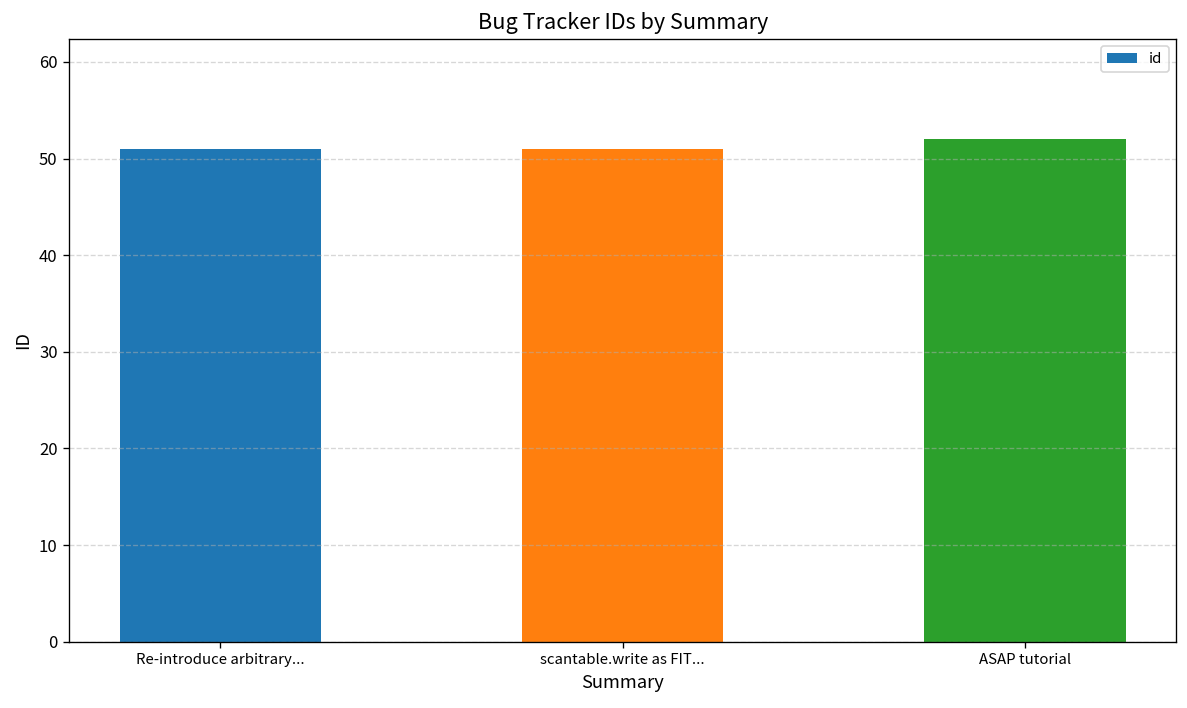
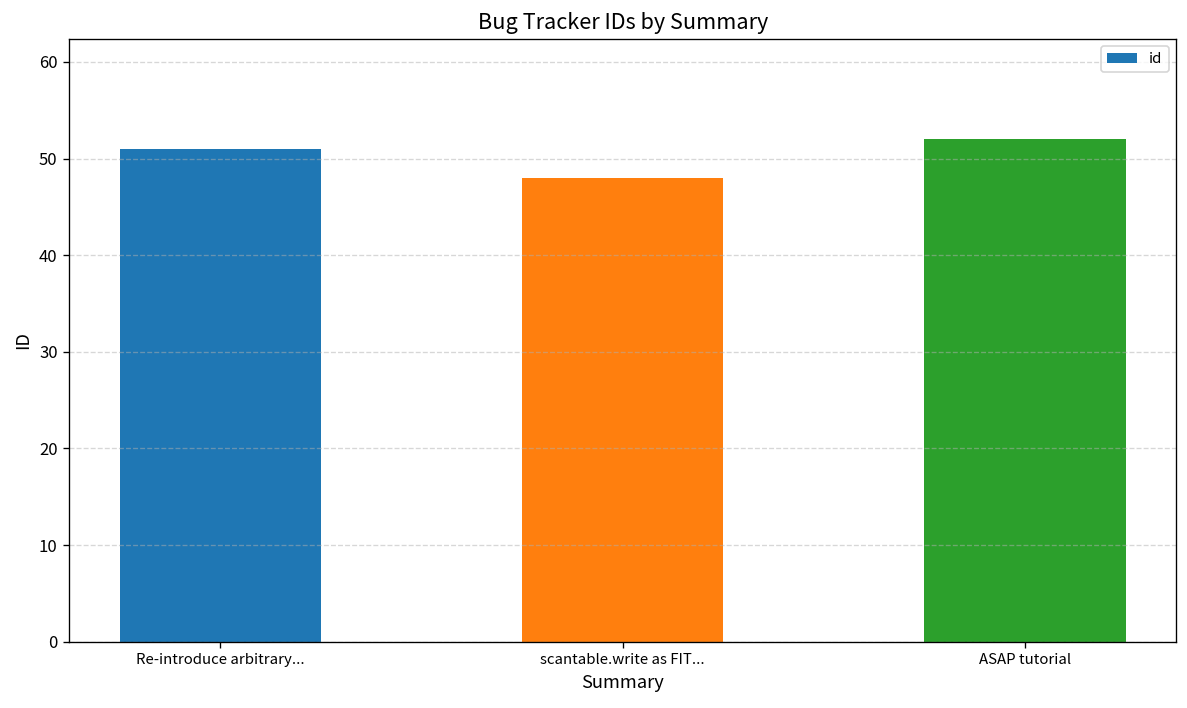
  {
    "Re-introduce arbitrary...": 51,
-   "scantable.write as FIT...": 51,
+   "scantable.write as FIT...": 48,
    "ASAP tutorial": 52
  }
